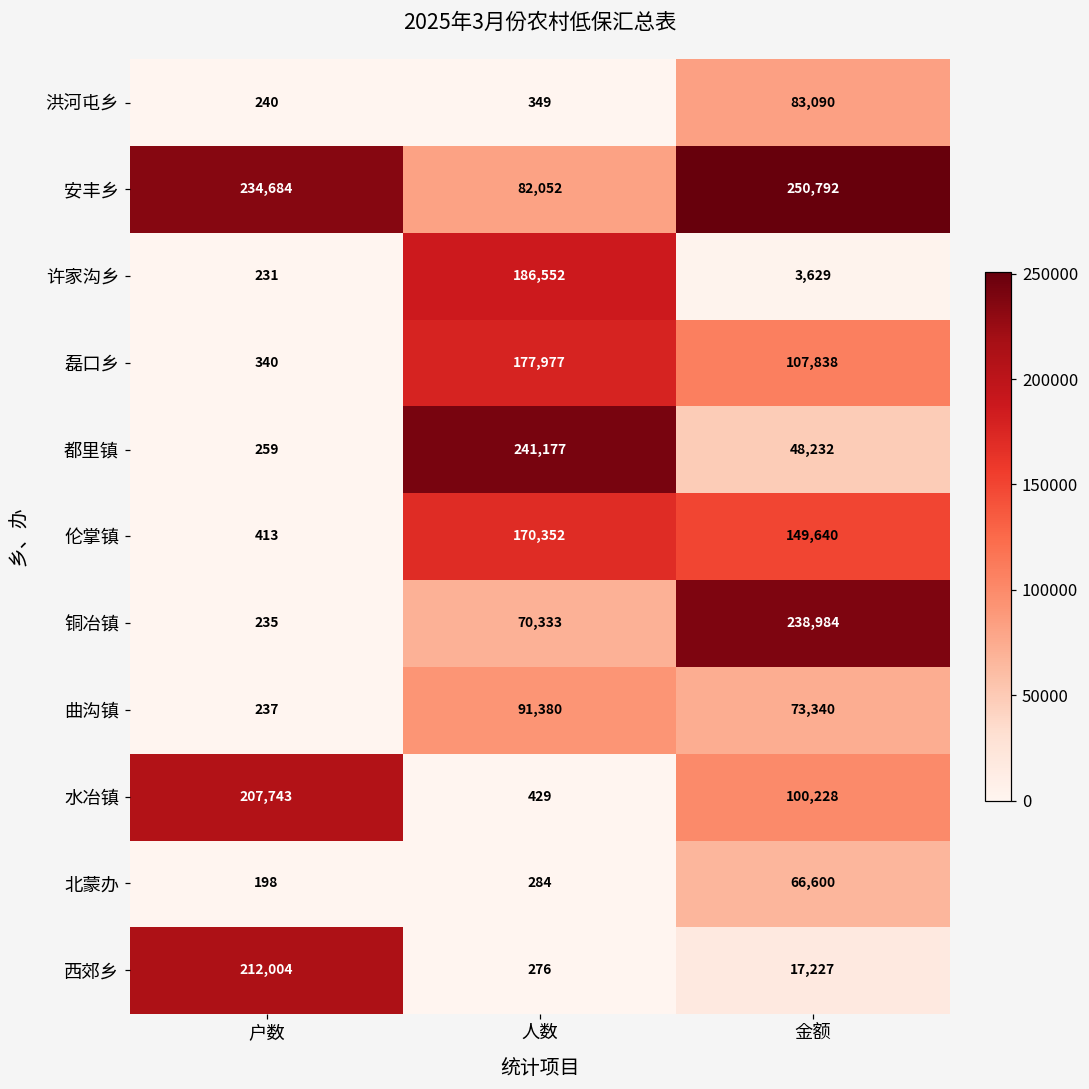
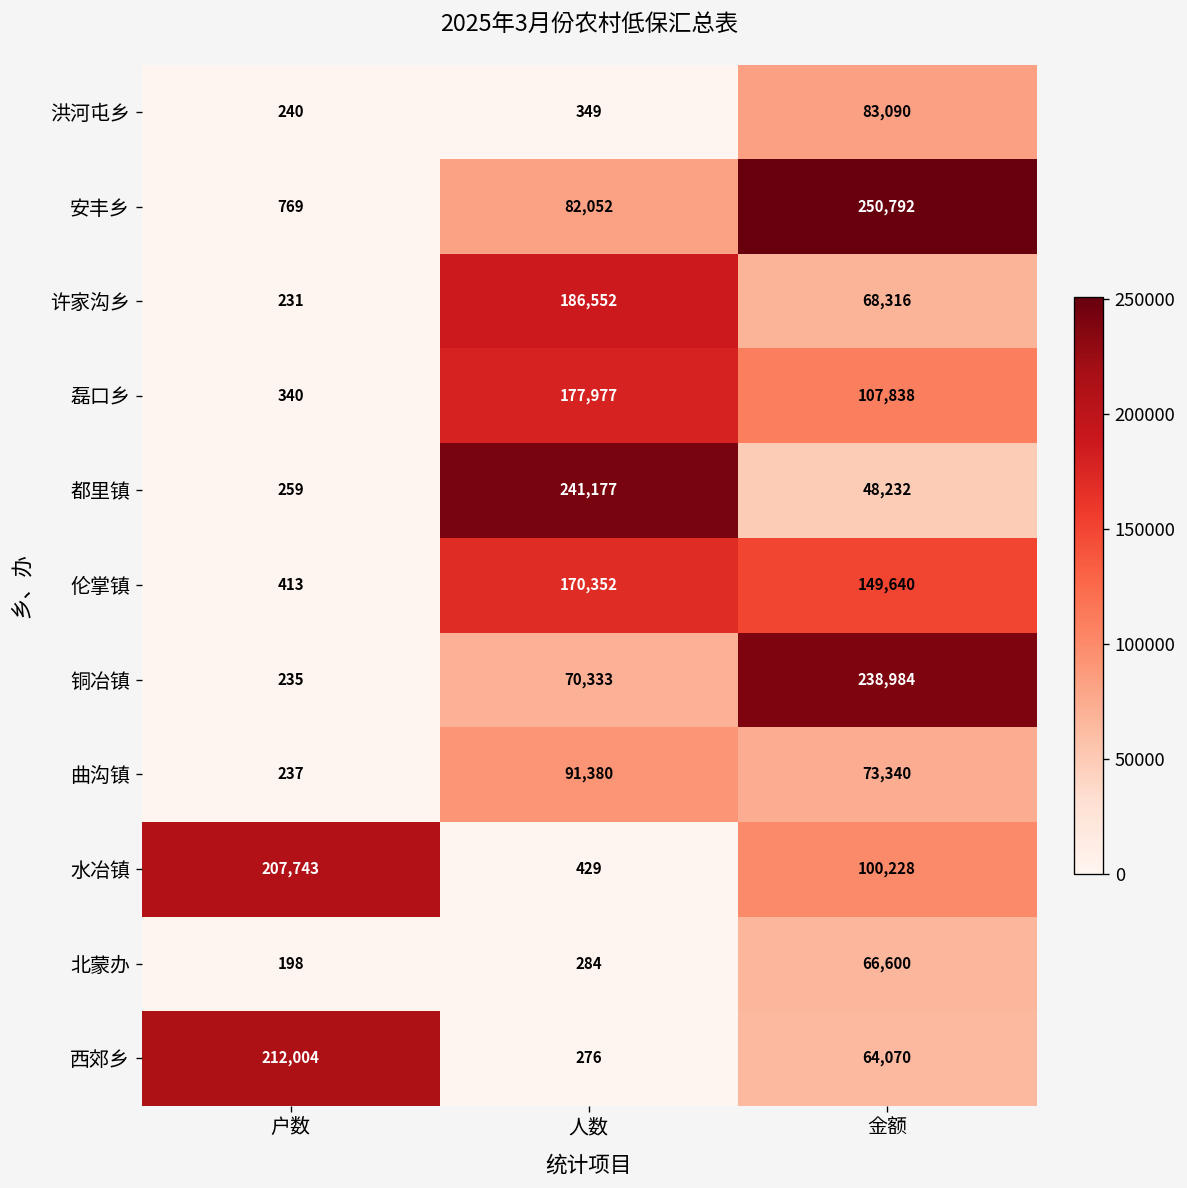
  {
    "洪河屯乡": {
      "户数": "240",
      "人数": "349",
      "金额": "83,090"
    },
    "安丰乡": {
-     "户数": "234,684",
+     "户数": "769",
      "人数": "82,052",
      "金额": "250,792"
    },
    "许家沟乡": {
      "户数": "231",
      "人数": "186,552",
-     "金额": "3,629"
+     "金额": "68,316"
    },
    "磊口乡": {
      "户数": "340",
      "人数": "177,977",
      "金额": "107,838"
    },
    "都里镇": {
      "户数": "259",
      "人数": "241,177",
      "金额": "48,232"
    },
    "伦掌镇": {
      "户数": "413",
      "人数": "170,352",
      "金额": "149,640"
    },
    "铜冶镇": {
      "户数": "235",
      "人数": "70,333",
      "金额": "238,984"
    },
    "曲沟镇": {
      "户数": "237",
      "人数": "91,380",
      "金额": "73,340"
    },
    "水冶镇": {
      "户数": "207,743",
      "人数": "429",
      "金额": "100,228"
    },
    "北蒙办": {
      "户数": "198",
      "人数": "284",
      "金额": "66,600"
    },
    "西郊乡": {
      "户数": "212,004",
      "人数": "276",
-     "金额": "17,227"
+     "金额": "64,070"
    }
  }
